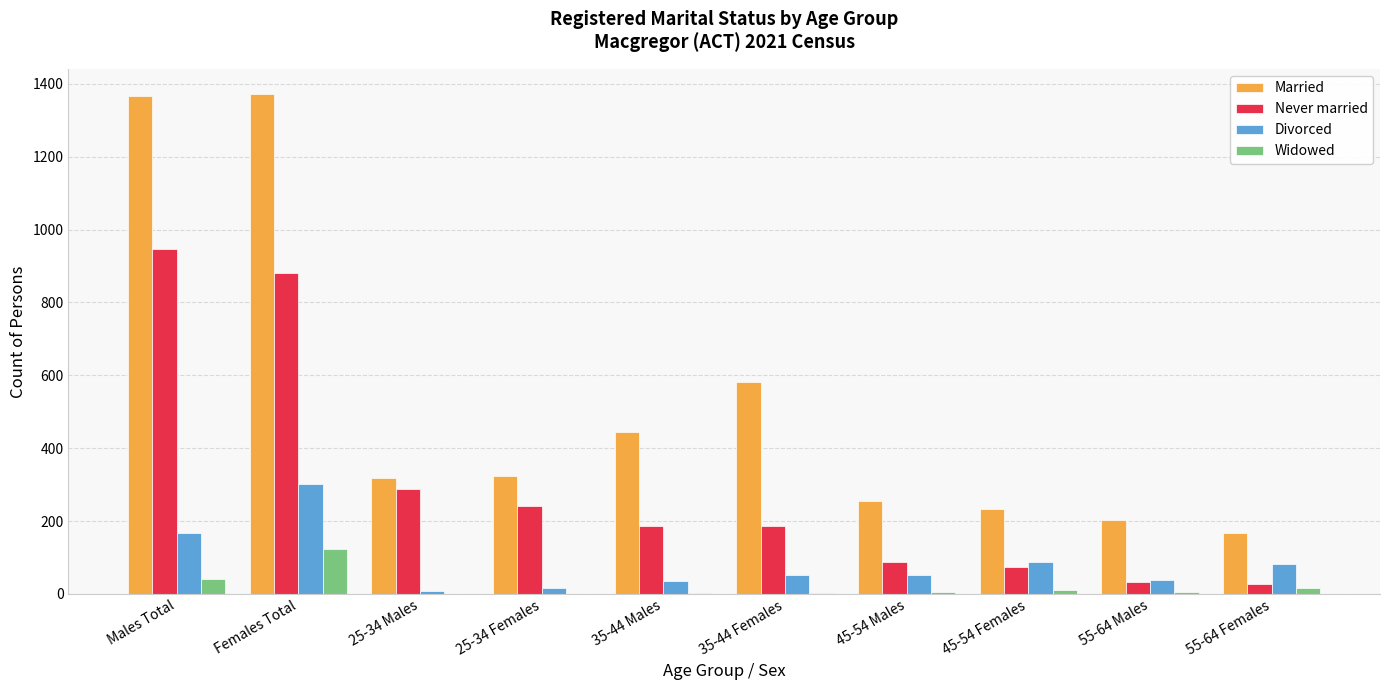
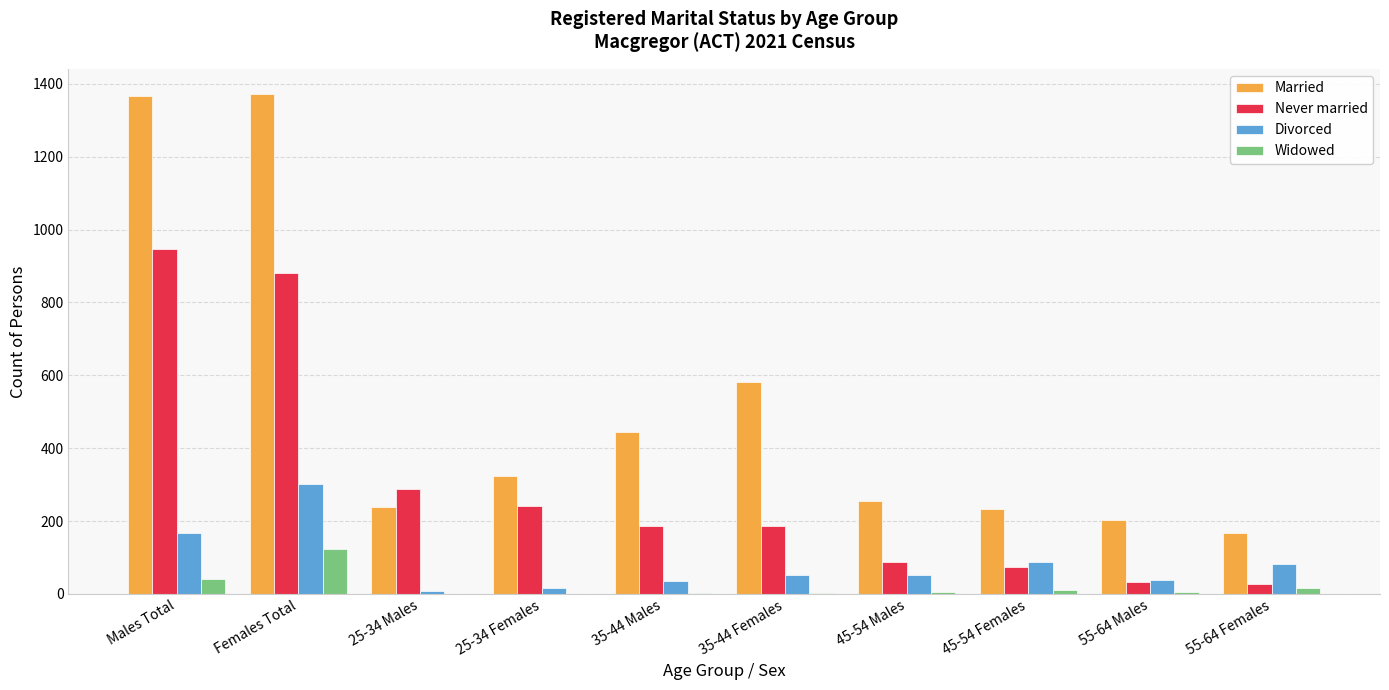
  {
    "Married": {
      "Males Total": 1370,
      "Females Total": 1370,
-     "25-34 Males": 320,
+     "25-34 Males": 240,
      "25-34 Females": 320,
      "35-44 Males": 450,
      "35-44 Females": 580,
      "45-54 Males": 260,
      "45-54 Females": 230,
      "55-64 Males": 200,
      "55-64 Females": 170
    },
    "Never married": {
      "Males Total": 950,
      "Females Total": 880,
      "25-34 Males": 290,
      "25-34 Females": 240,
      "35-44 Males": 190,
      "35-44 Females": 190,
      "45-54 Males": 90,
      "45-54 Females": 80,
      "55-64 Males": 30,
      "55-64 Females": 30
    },
    "Divorced": {
      "Males Total": 170,
      "Females Total": 300,
      "25-34 Males": 10,
      "25-34 Females": 20,
      "35-44 Males": 40,
      "35-44 Females": 50,
      "45-54 Males": 50,
      "45-54 Females": 90,
      "55-64 Males": 40,
      "55-64 Females": 80
    },
    "Widowed": {
      "Males Total": 40,
      "Females Total": 120,
      "25-34 Males": 0,
      "25-34 Females": 0,
      "45-54 Females": 10,
      "55-64 Females": 20
    }
  }
